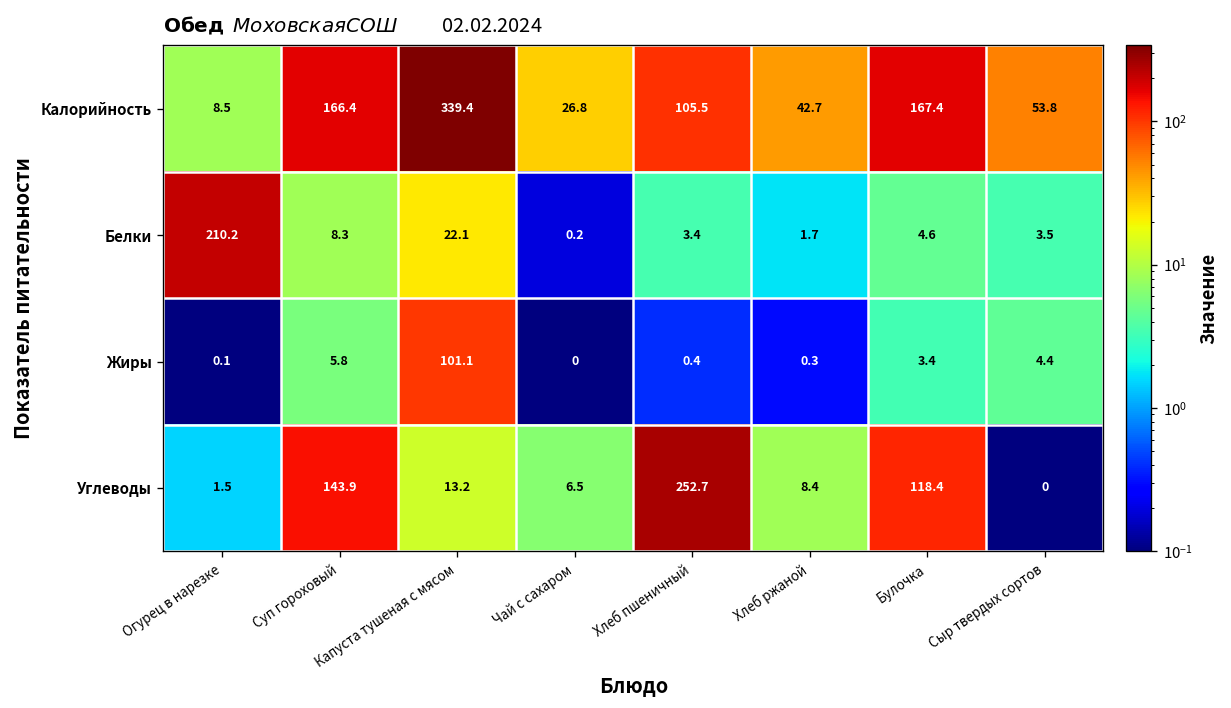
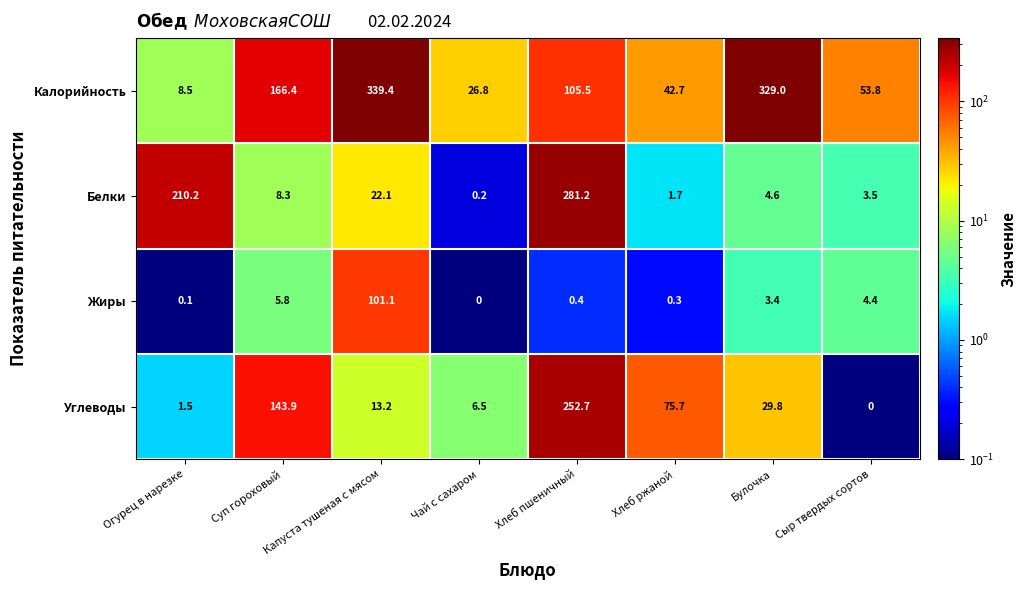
  {
    "Калорийность": {
      "Огурец в нарезке": 8.5,
      "Суп гороховый": 166.4,
      "Капуста тушеная с мясом": 339.4,
      "Чай с сахаром": 26.8,
      "Хлеб пшеничный": 105.5,
      "Хлеб ржаной": 42.7,
-     "Булочка": 167.4,
+     "Булочка": 329.0,
      "Сыр твердых сортов": 53.8
    },
    "Белки": {
      "Огурец в нарезке": 210.2,
      "Суп гороховый": 8.3,
      "Капуста тушеная с мясом": 22.1,
      "Чай с сахаром": 0.2,
-     "Хлеб пшеничный": 3.4,
+     "Хлеб пшеничный": 281.2,
      "Хлеб ржаной": 1.7,
      "Булочка": 4.6,
      "Сыр твердых сортов": 3.5
    },
    "Жиры": {
      "Огурец в нарезке": 0.1,
      "Суп гороховый": 5.8,
      "Капуста тушеная с мясом": 101.1,
      "Чай с сахаром": 0,
      "Хлеб пшеничный": 0.4,
      "Хлеб ржаной": 0.3,
      "Булочка": 3.4,
      "Сыр твердых сортов": 4.4
    },
    "Углеводы": {
      "Огурец в нарезке": 1.5,
      "Суп гороховый": 143.9,
      "Капуста тушеная с мясом": 13.2,
      "Чай с сахаром": 6.5,
      "Хлеб пшеничный": 252.7,
-     "Хлеб ржаной": 8.4,
-     "Булочка": 118.4,
+     "Хлеб ржаной": 75.7,
+     "Булочка": 29.8,
      "Сыр твердых сортов": 0
    }
  }
